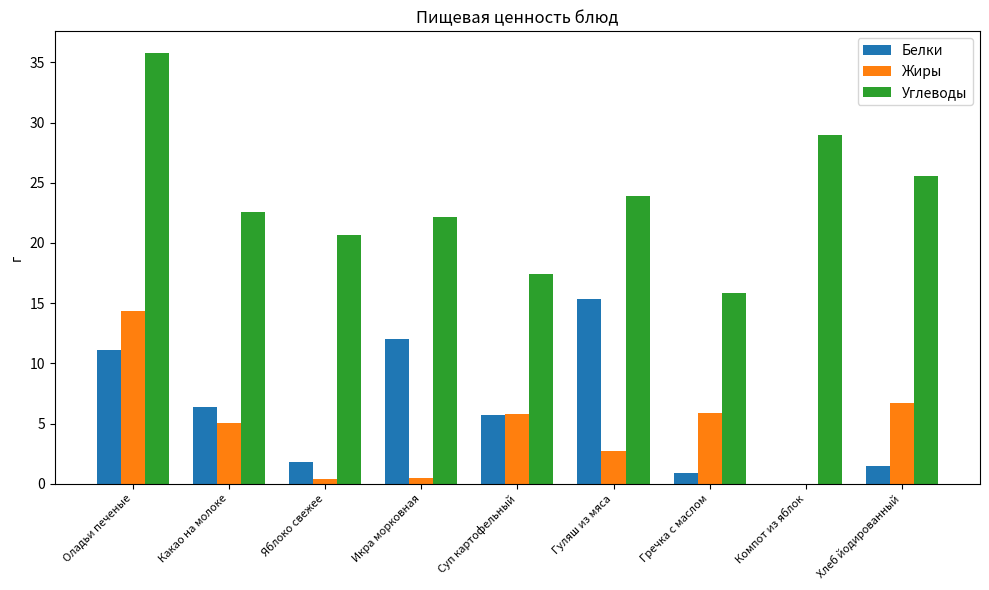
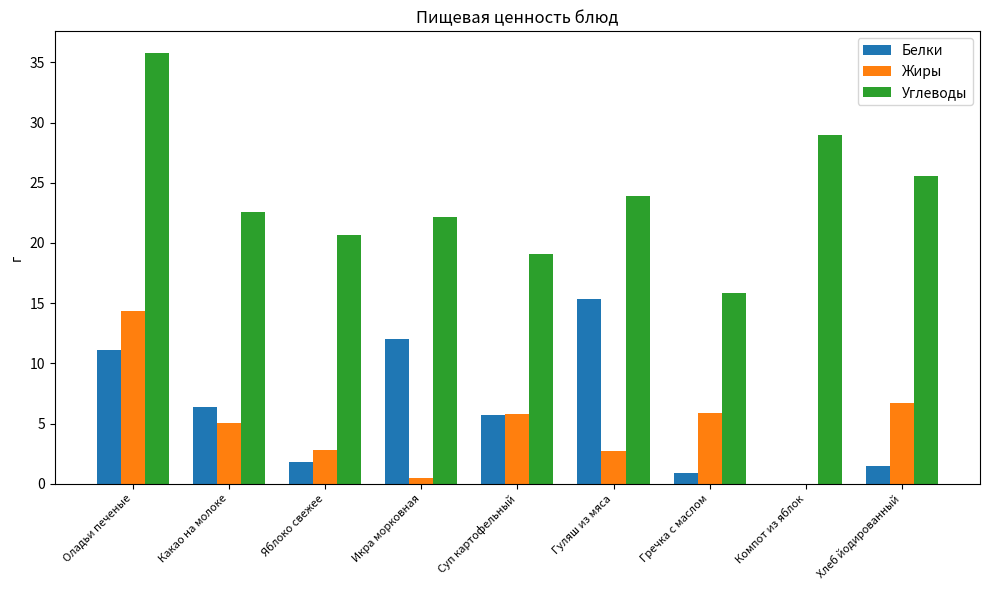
  {
    "Белки": {
      "Оладьи печеные": 11.1,
      "Какао на молоке": 6.4,
      "Яблоко свежее": 1.8,
      "Икра морковная": 12.0,
      "Суп картофельный": 5.7,
      "Гуляш из мяса": 15.3,
      "Гречка с маслом": 0.9,
      "Компот из яблок": 0.0,
      "Хлеб йодированный": 1.5
    },
    "Жиры": {
      "Оладьи печеные": 14.3,
      "Какао на молоке": 5.0,
-     "Яблоко свежее": 0.4,
+     "Яблоко свежее": 2.8,
      "Икра морковная": 0.5,
      "Суп картофельный": 5.8,
      "Гуляш из мяса": 2.7,
      "Гречка с маслом": 5.8,
      "Компот из яблок": 0.0,
      "Хлеб йодированный": 6.7
    },
    "Углеводы": {
      "Оладьи печеные": 35.8,
      "Какао на молоке": 22.6,
      "Яблоко свежее": 20.6,
      "Икра морковная": 22.2,
-     "Суп картофельный": 17.4,
+     "Суп картофельный": 19.1,
      "Гуляш из мяса": 23.9,
      "Гречка с маслом": 15.9,
      "Компот из яблок": 28.9,
      "Хлеб йодированный": 25.6
    }
  }
